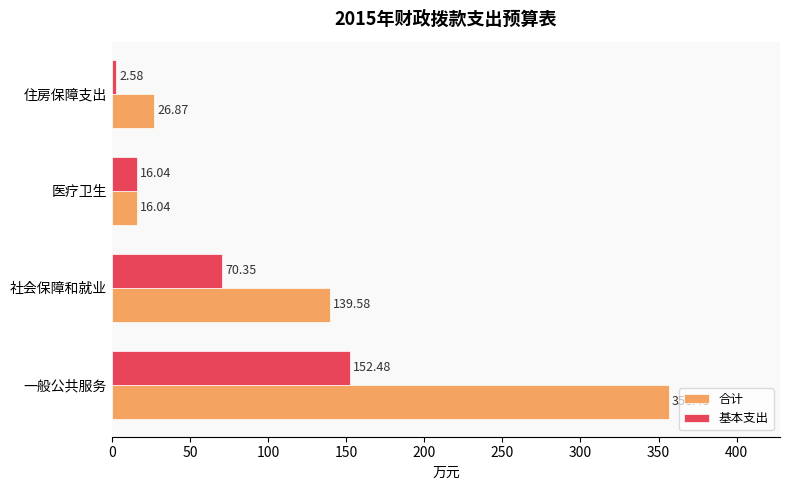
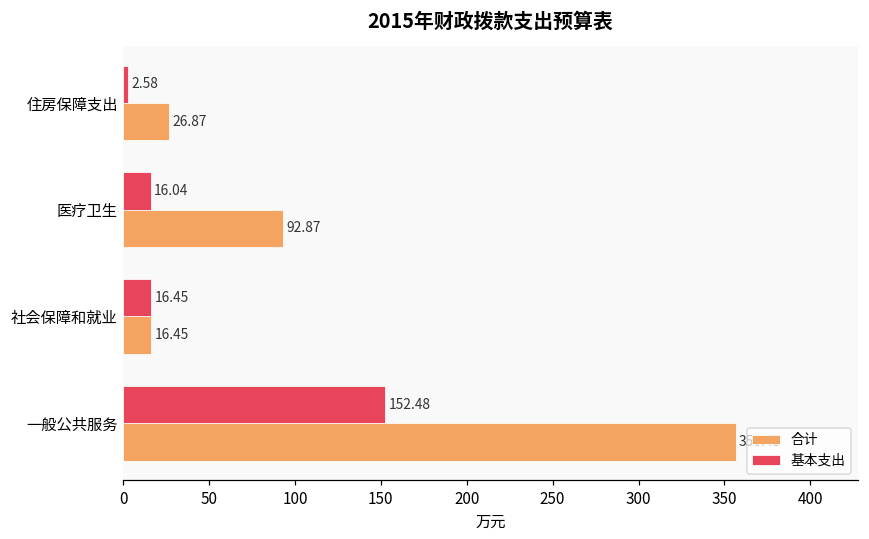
  {
    "合计": {
      "住房保障支出": 26.87,
-     "医疗卫生": 16.04,
-     "社会保障和就业": 139.58
+     "医疗卫生": 92.87,
+     "社会保障和就业": 16.45
    },
    "基本支出": {
      "住房保障支出": 2.58,
      "医疗卫生": 16.04,
-     "社会保障和就业": 70.35,
+     "社会保障和就业": 16.45,
      "一般公共服务": 152.48
    }
  }
